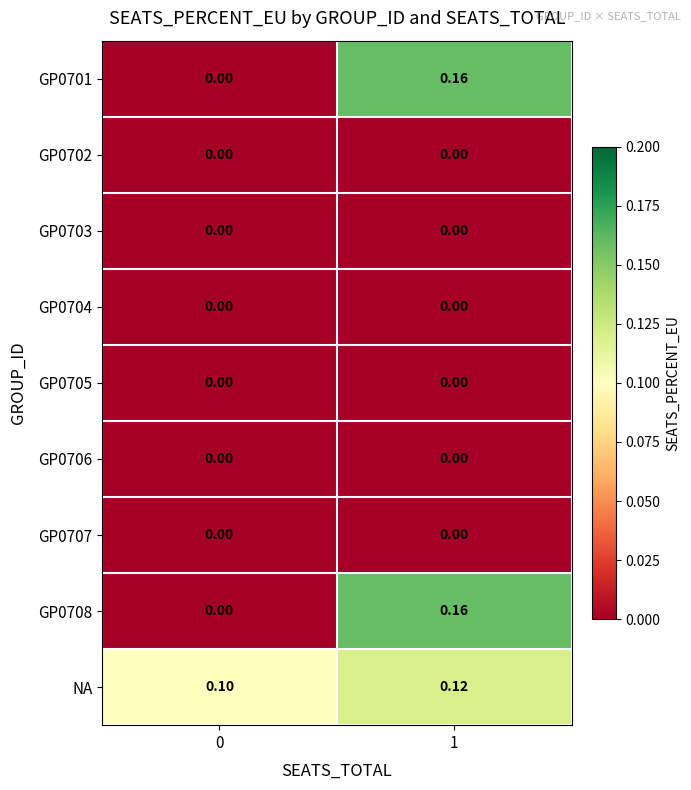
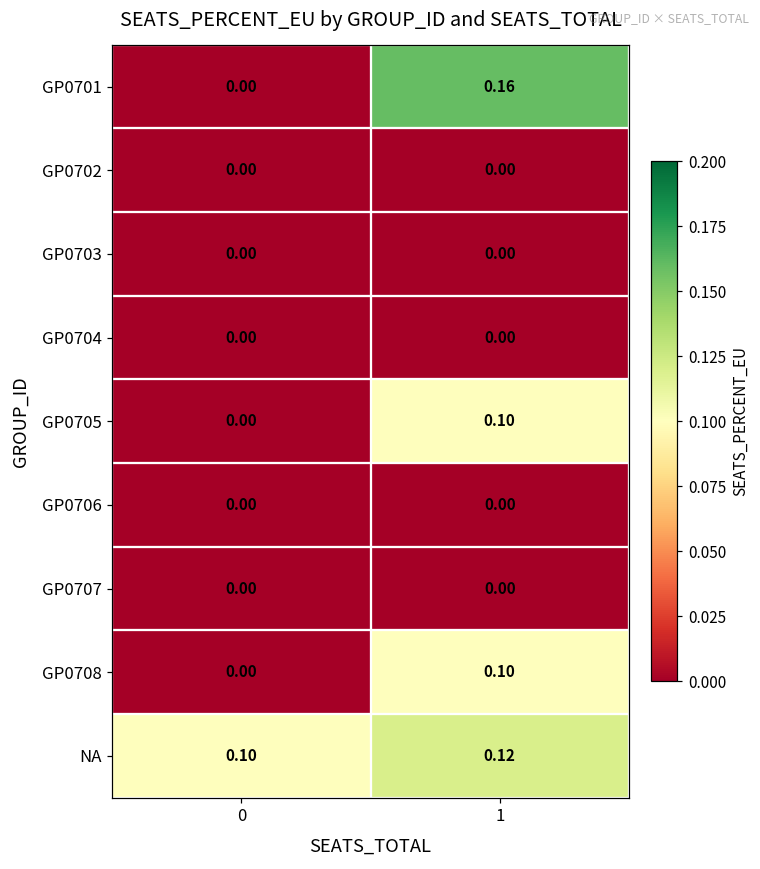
  {
    "GP0701": {
      "0": 0.00,
      "1": 0.16
    },
    "GP0702": {
      "0": 0.00,
      "1": 0.00
    },
    "GP0703": {
      "0": 0.00,
      "1": 0.00
    },
    "GP0704": {
      "0": 0.00,
      "1": 0.00
    },
    "GP0705": {
      "0": 0.00,
-     "1": 0.00
+     "1": 0.10
    },
    "GP0706": {
      "0": 0.00,
      "1": 0.00
    },
    "GP0707": {
      "0": 0.00,
      "1": 0.00
    },
    "GP0708": {
      "0": 0.00,
-     "1": 0.16
+     "1": 0.10
    },
    "NA": {
      "0": 0.10,
      "1": 0.12
    }
  }
